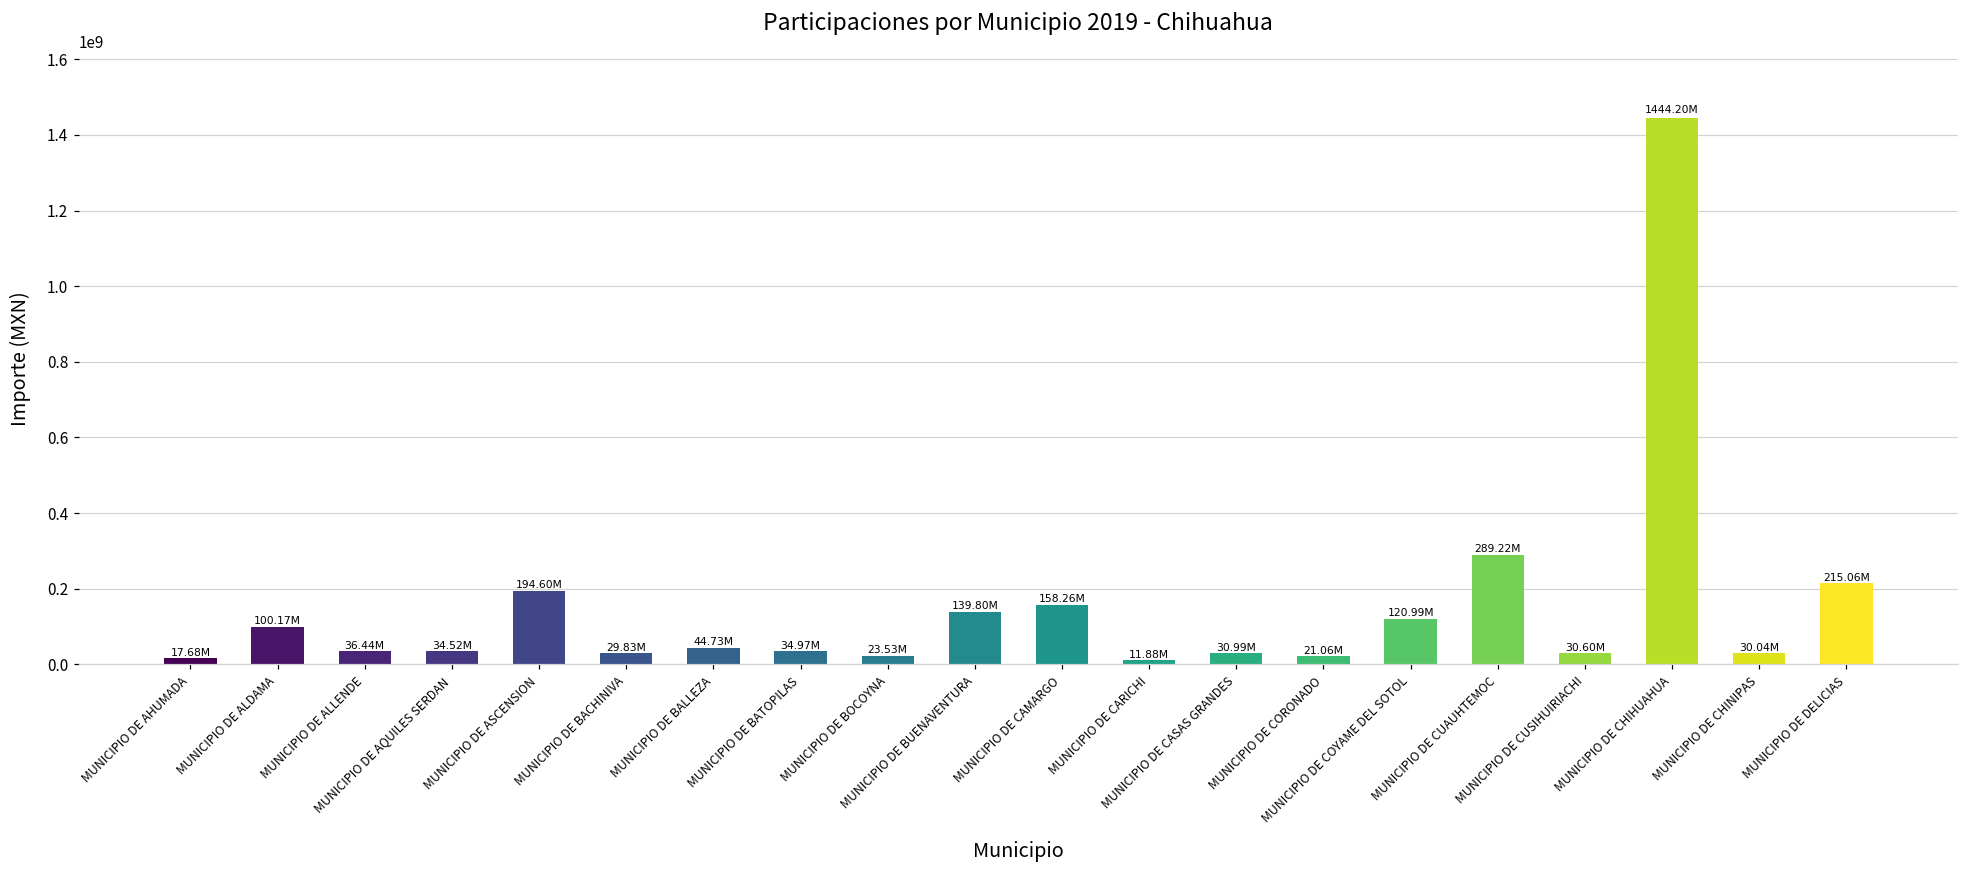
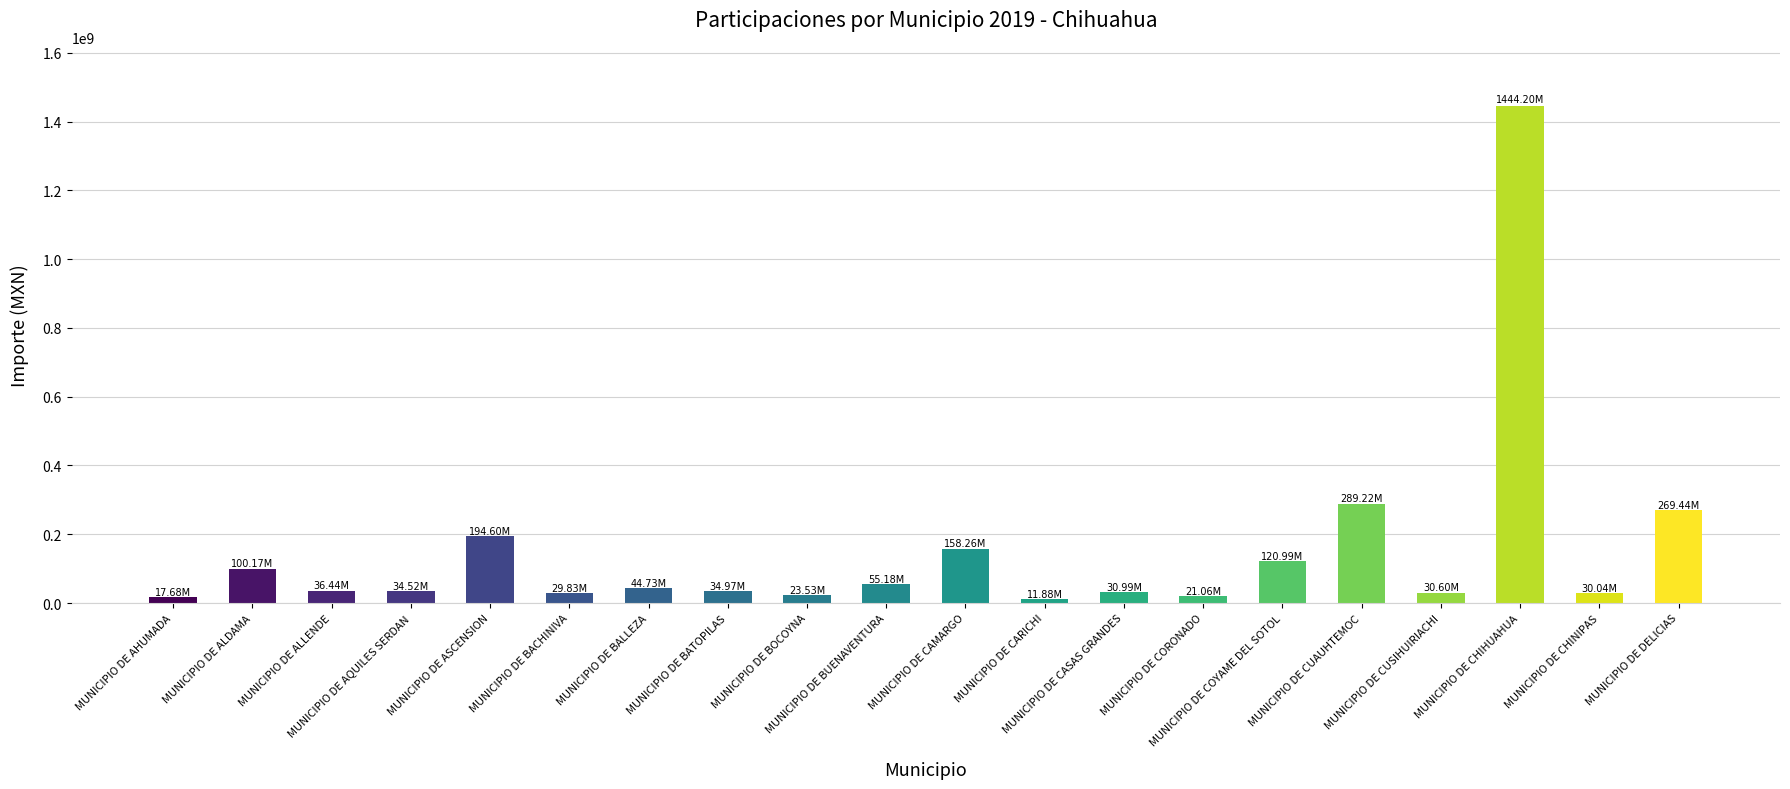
  {
    "MUNICIPIO DE AHUMADA": "17.68M",
    "MUNICIPIO DE ALDAMA": "100.17M",
    "MUNICIPIO DE ALLENDE": "36.44M",
    "MUNICIPIO DE AQUILES SERDAN": "34.52M",
    "MUNICIPIO DE ASCENSION": "194.60M",
    "MUNICIPIO DE BACHINIVA": "29.83M",
    "MUNICIPIO DE BALLEZA": "44.73M",
    "MUNICIPIO DE BATOPILAS": "34.97M",
    "MUNICIPIO DE BOCOYNA": "23.53M",
-   "MUNICIPIO DE BUENAVENTURA": "139.80M",
+   "MUNICIPIO DE BUENAVENTURA": "55.18M",
    "MUNICIPIO DE CAMARGO": "158.26M",
    "MUNICIPIO DE CARICHI": "11.88M",
    "MUNICIPIO DE CASAS GRANDES": "30.99M",
    "MUNICIPIO DE CORONADO": "21.06M",
    "MUNICIPIO DE COYAME DEL SOTOL": "120.99M",
    "MUNICIPIO DE CUAUHTEMOC": "289.22M",
    "MUNICIPIO DE CUSIHUIRIACHI": "30.60M",
    "MUNICIPIO DE CHIHUAHUA": "1444.20M",
    "MUNICIPIO DE CHINIPAS": "30.04M",
-   "MUNICIPIO DE DELICIAS": "215.06M"
+   "MUNICIPIO DE DELICIAS": "269.44M"
  }
